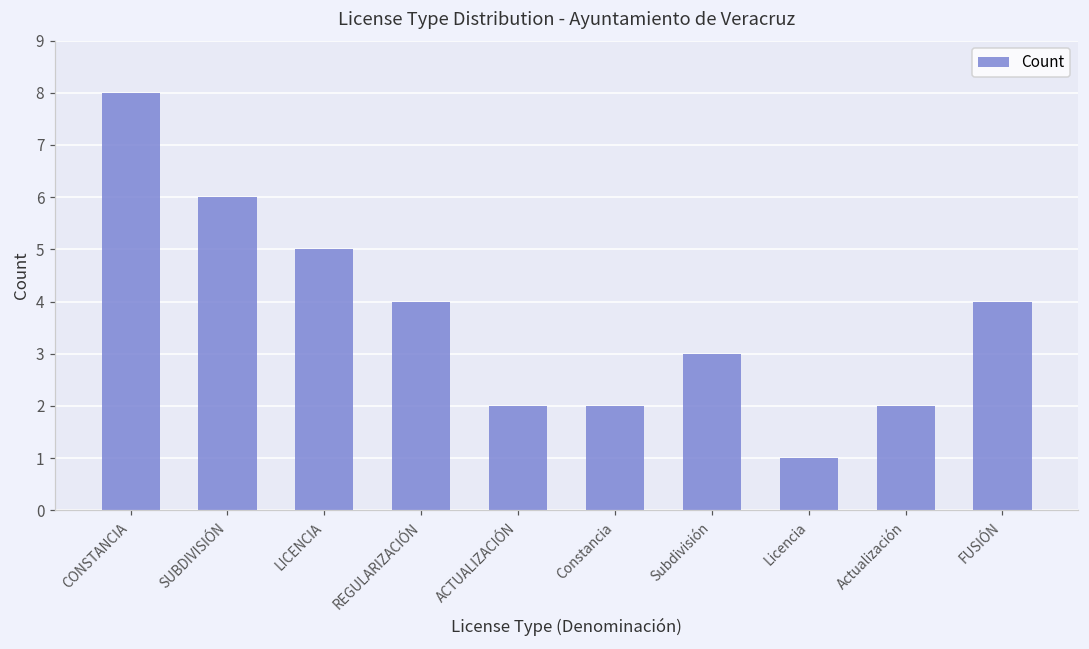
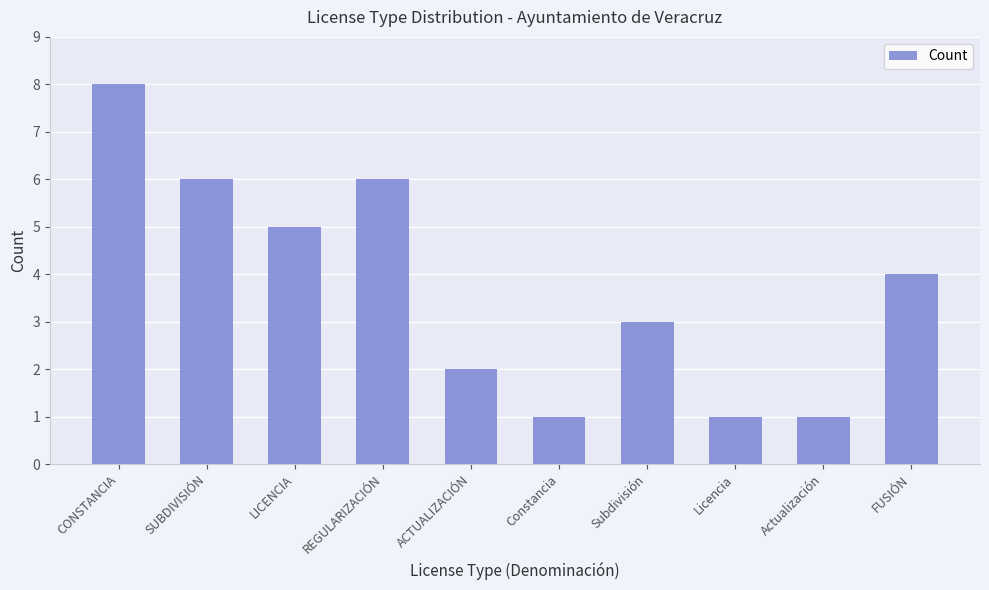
  {
    "CONSTANCIA": 8,
    "SUBDIVISIÓN": 6,
    "LICENCIA": 5,
-   "REGULARIZACIÓN": 4,
+   "REGULARIZACIÓN": 6,
    "ACTUALIZACIÓN": 2,
-   "Constancia": 2,
+   "Constancia": 1,
    "Subdivisión": 3,
    "Licencia": 1,
-   "Actualización": 2,
+   "Actualización": 1,
    "FUSIÓN": 4
  }
